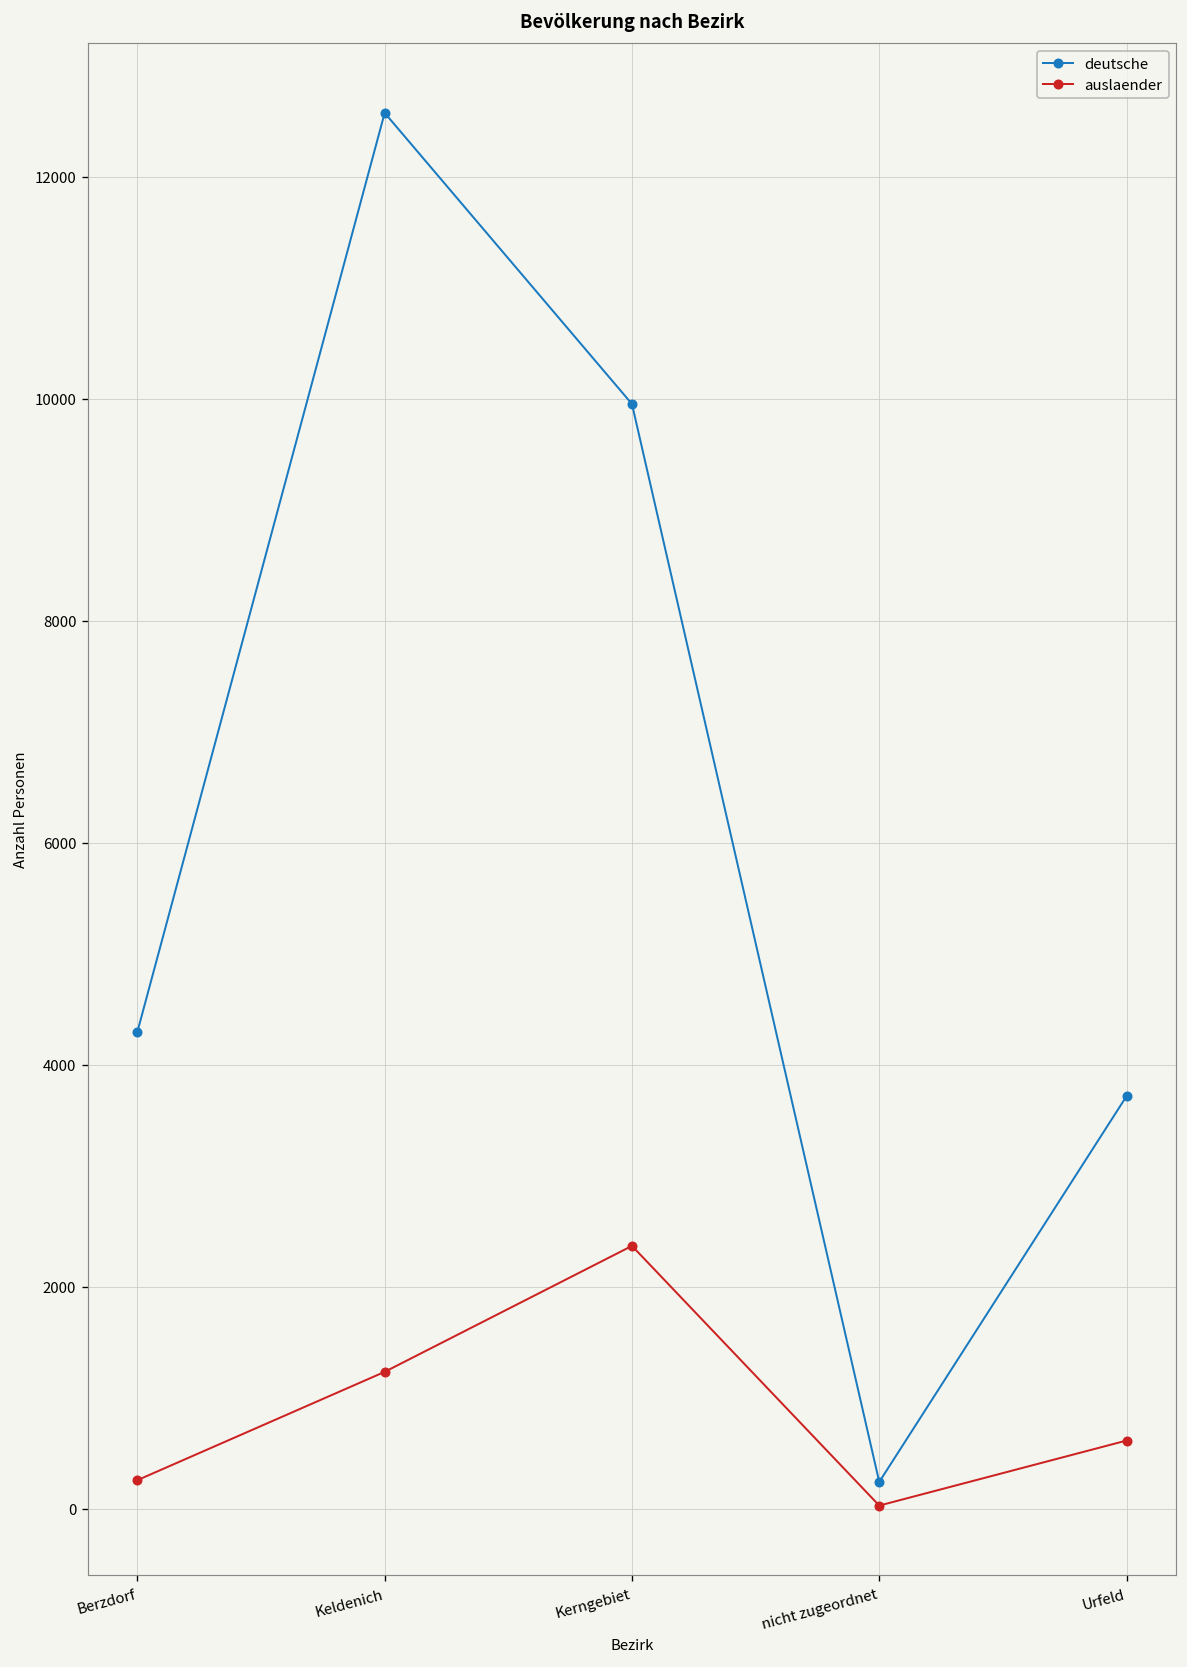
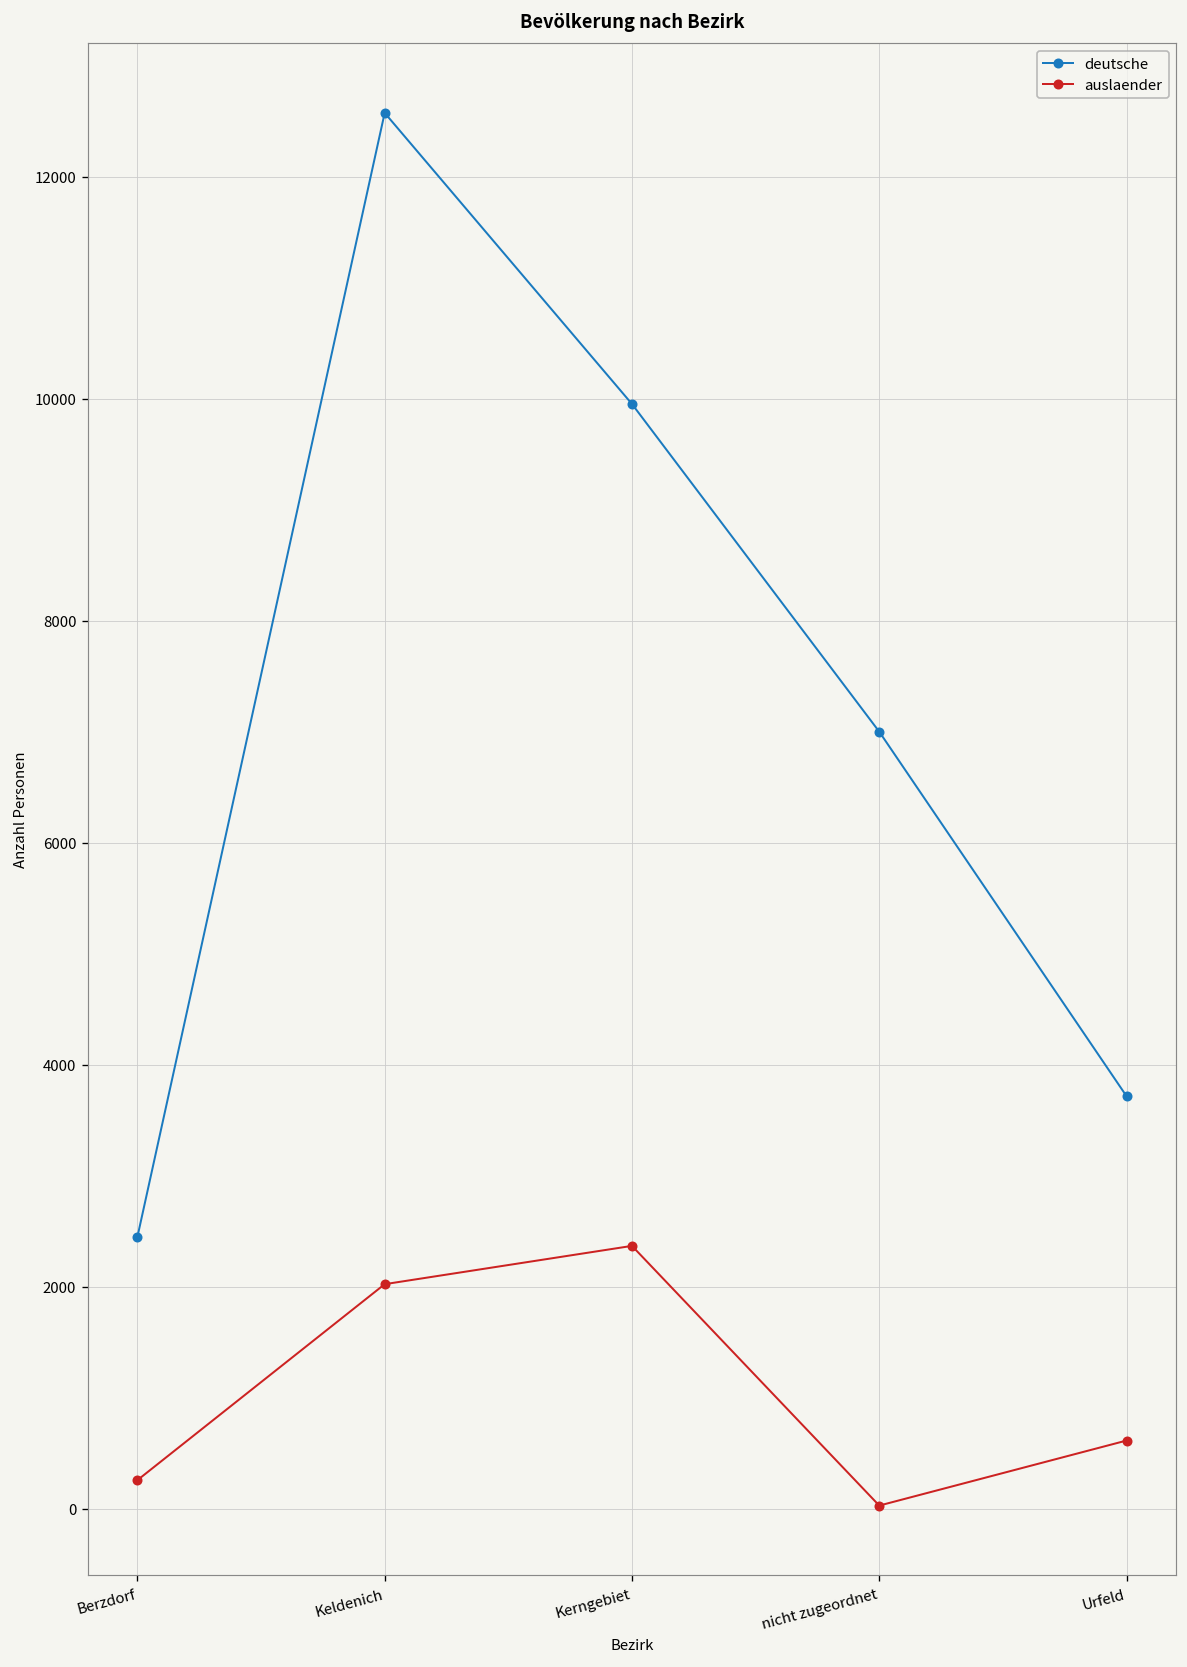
  {
    "deutsche": {
-     "Berzdorf": 4300,
+     "Berzdorf": 2400,
      "Keldenich": 12600,
      "Kerngebiet": 10000,
-     "nicht zugeordnet": 200,
+     "nicht zugeordnet": 7000,
      "Urfeld": 3700
    },
    "auslaender": {
      "Berzdorf": 300,
-     "Keldenich": 1200,
+     "Keldenich": 2000,
      "Kerngebiet": 2400,
      "nicht zugeordnet": 0,
      "Urfeld": 600
    }
  }
